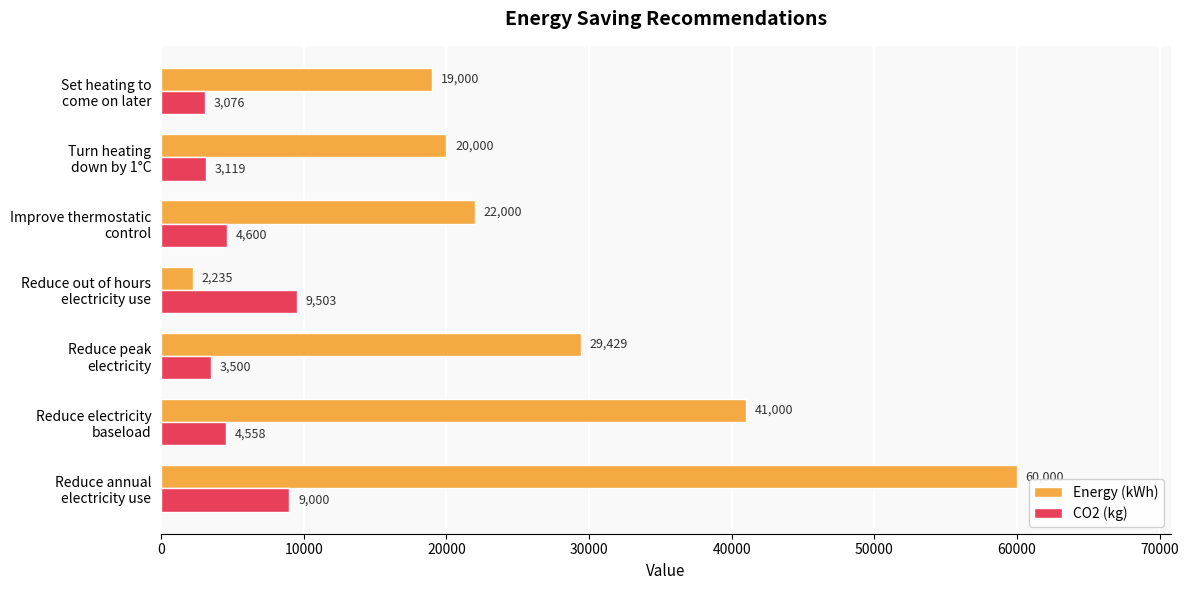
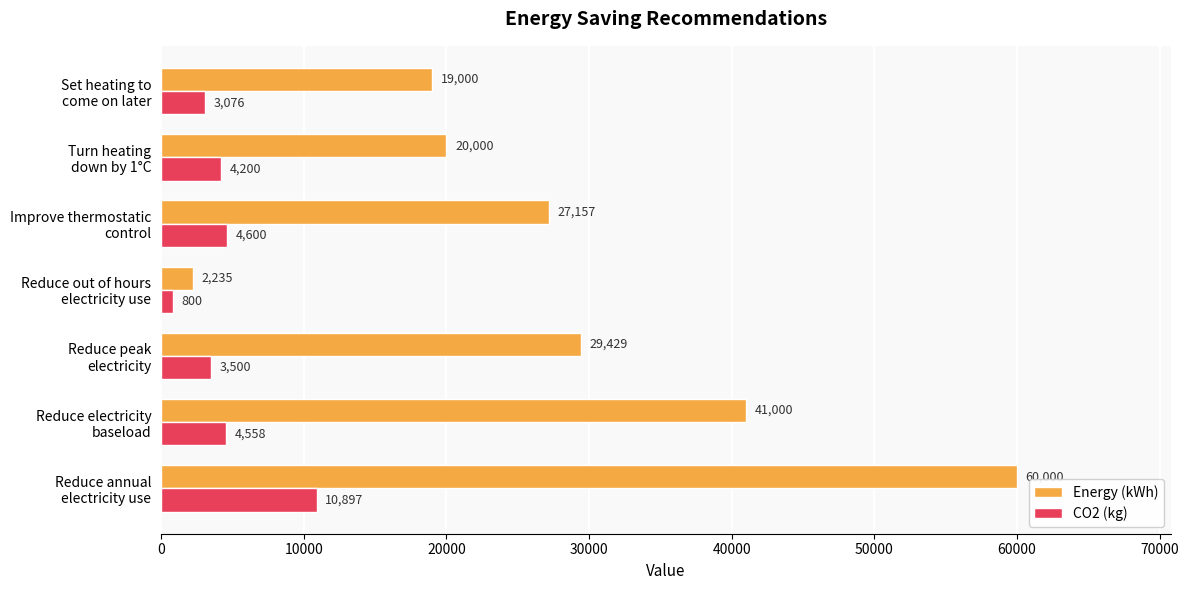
  {
    "Energy (kWh)": {
      "Set heating to come on later": "19,000",
      "Turn heating down by 1°C": "20,000",
-     "Improve thermostatic control": "22,000",
+     "Improve thermostatic control": "27,157",
      "Reduce out of hours electricity use": "2,235",
      "Reduce peak electricity": "29,429",
      "Reduce electricity baseload": "41,000"
    },
    "CO2 (kg)": {
      "Set heating to come on later": "3,076",
-     "Turn heating down by 1°C": "3,119",
+     "Turn heating down by 1°C": "4,200",
      "Improve thermostatic control": "4,600",
-     "Reduce out of hours electricity use": "9,503",
+     "Reduce out of hours electricity use": "800",
      "Reduce peak electricity": "3,500",
      "Reduce electricity baseload": "4,558",
-     "Reduce annual electricity use": "9,000"
+     "Reduce annual electricity use": "10,897"
    }
  }
